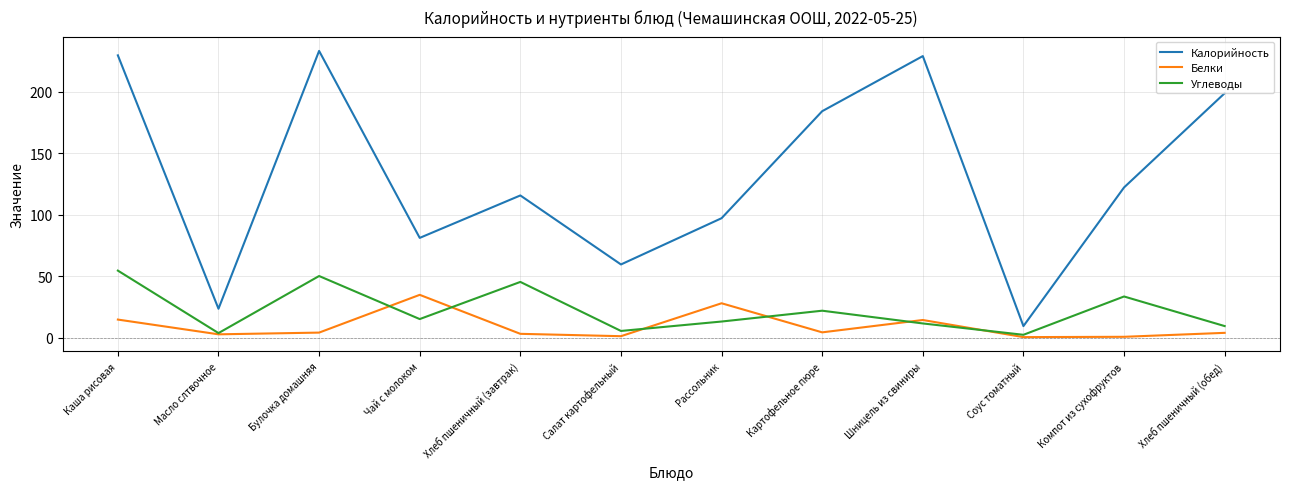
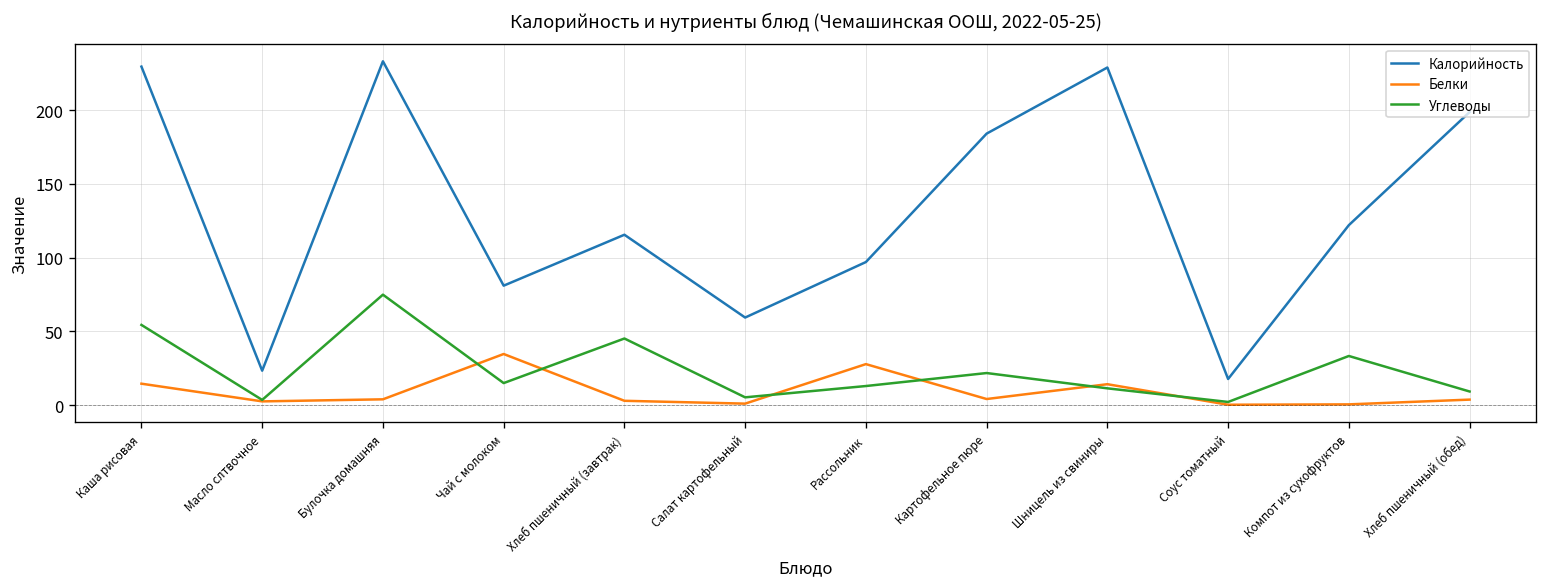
  {
    "Калорийность": {
      "Каша рисовая": 229,
      "Масло слтвочное": 23,
      "Булочка домашняя": 233,
      "Чай с молоком": 81,
      "Хлеб пшеничный (завтрак)": 116,
      "Салат картофельный": 59,
      "Рассольник": 97,
      "Картофельное пюре": 184,
      "Шницель из свиниры": 229,
-     "Соус томатный": 9,
+     "Соус томатный": 18,
      "Компот из сухофруктов": 122
    },
    "Белки": {
      "Каша рисовая": 15,
      "Булочка домашняя": 4,
      "Чай с молоком": 35,
      "Хлеб пшеничный (завтрак)": 3,
      "Салат картофельный": 1,
      "Рассольник": 28,
      "Картофельное пюре": 4,
      "Шницель из свиниры": 14,
      "Компот из сухофруктов": 1,
      "Хлеб пшеничный (обед)": 4
    },
    "Углеводы": {
      "Каша рисовая": 54,
-     "Булочка домашняя": 50,
+     "Булочка домашняя": 75,
      "Чай с молоком": 15,
      "Хлеб пшеничный (завтрак)": 45,
      "Салат картофельный": 5,
      "Рассольник": 13,
      "Картофельное пюре": 22,
      "Шницель из свиниры": 11,
      "Компот из сухофруктов": 33,
      "Хлеб пшеничный (обед)": 9
    }
  }
